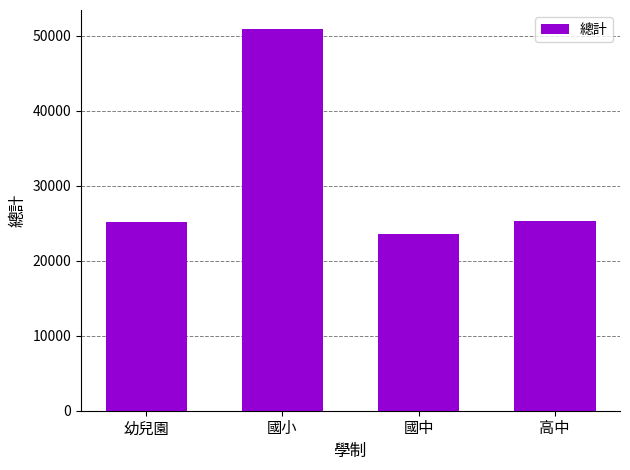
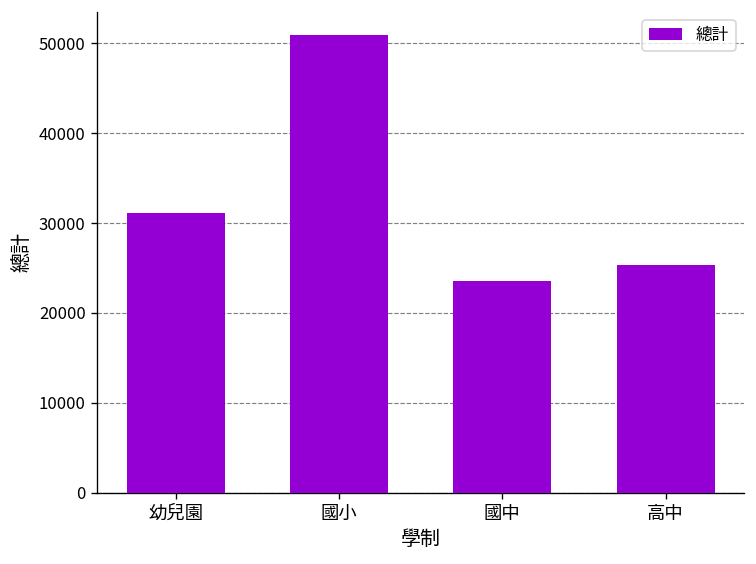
  {
-   "幼兒園": 25000,
+   "幼兒園": 31000,
    "國小": 51000,
    "國中": 24000,
    "高中": 25000
  }
